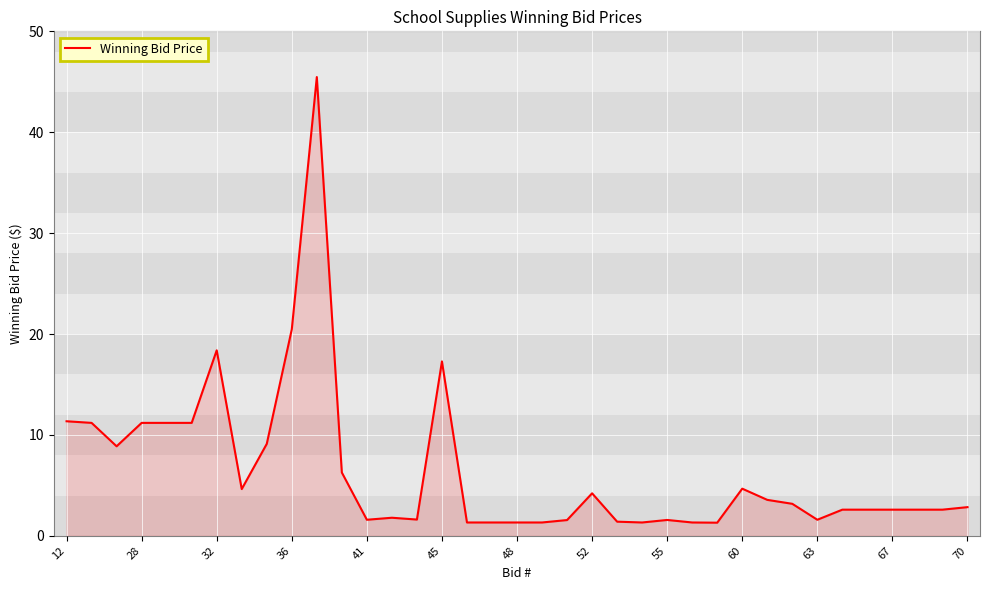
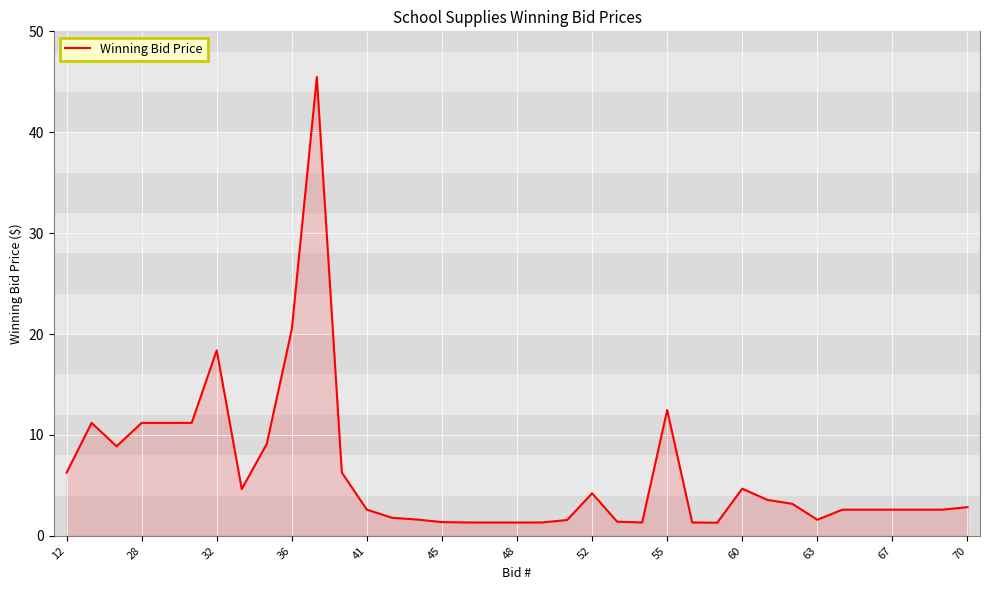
  {
-   "12": 11.4,
+   "12": 6.3,
    "28": 11.2,
    "32": 18.4,
    "36": 20.5,
-   "41": 1.6,
-   "45": 17.3,
+   "41": 2.6,
+   "45": 1.4,
    "48": 1.3,
    "52": 4.2,
-   "55": 1.6,
+   "55": 12.5,
    "60": 4.7,
    "63": 1.6,
    "67": 2.6,
    "70": 2.9
  }
